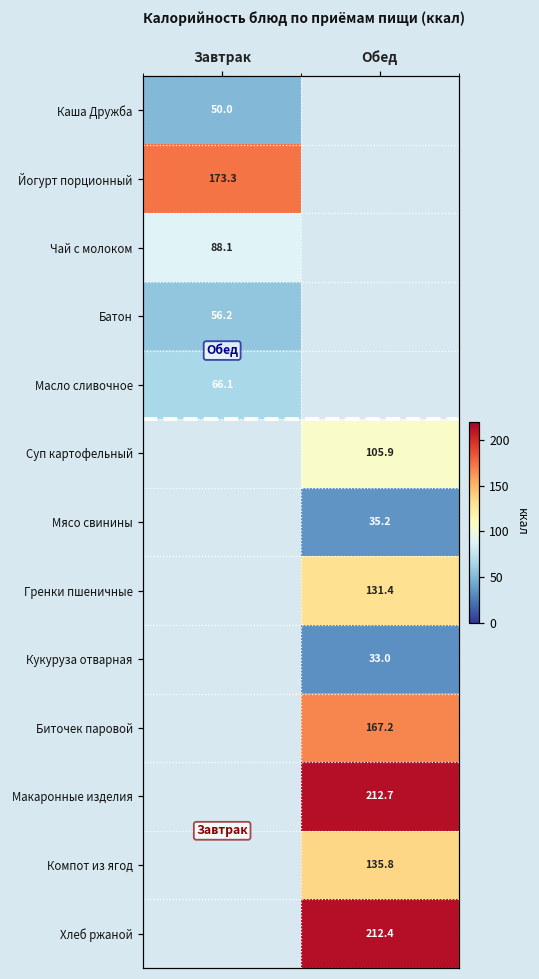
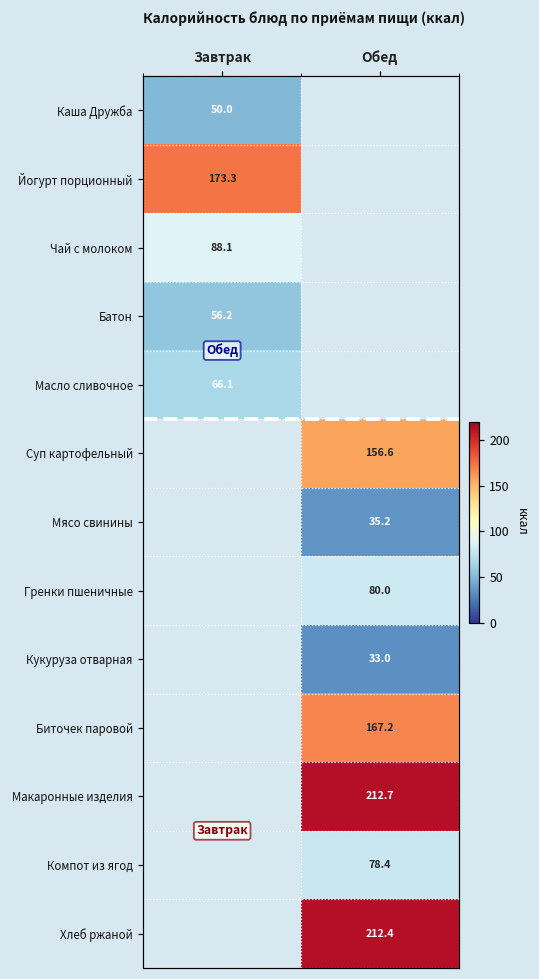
  {
    "Каша Дружба": {
      "Завтрак": 50.0
    },
    "Йогурт порционный": {
      "Завтрак": 173.3
    },
    "Чай с молоком": {
      "Завтрак": 88.1
    },
    "Батон": {
      "Завтрак": 56.2
    },
    "Масло сливочное": {
      "Завтрак": 66.1
    },
    "Суп картофельный": {
-     "Обед": 105.9
+     "Обед": 156.6
    },
    "Мясо свинины": {
      "Обед": 35.2
    },
    "Гренки пшеничные": {
-     "Обед": 131.4
+     "Обед": 80.0
    },
    "Кукуруза отварная": {
      "Обед": 33.0
    },
    "Биточек паровой": {
      "Обед": 167.2
    },
    "Макаронные изделия": {
      "Обед": 212.7
    },
    "Компот из ягод": {
-     "Обед": 135.8
+     "Обед": 78.4
    },
    "Хлеб ржаной": {
      "Обед": 212.4
    }
  }
